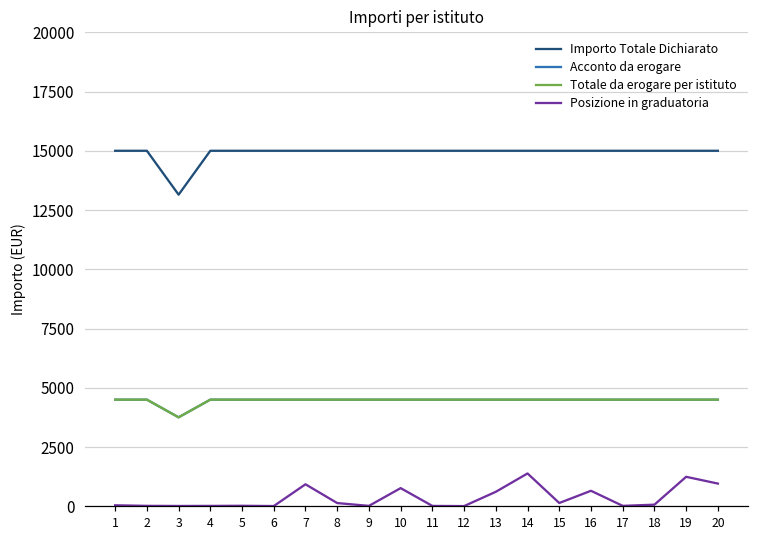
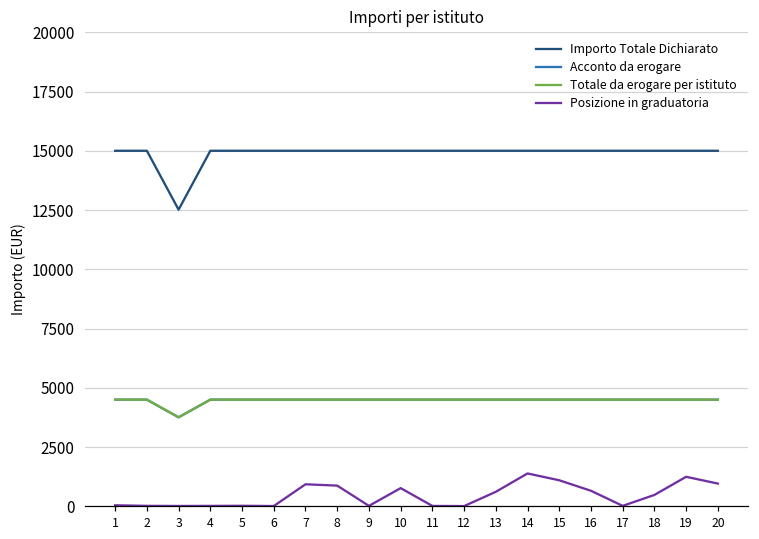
  {
    "Importo Totale Dichiarato": {
      "1": 15000,
      "2": 15000,
-     "3": 13100,
+     "3": 12500,
      "4": 15000,
      "5": 15000,
      "6": 15000,
      "7": 15000,
      "8": 15000,
      "9": 15000,
      "10": 15000,
      "11": 15000,
      "12": 15000,
      "13": 15000,
      "14": 15000,
      "15": 15000,
      "16": 15000,
      "17": 15000,
      "18": 15000,
      "19": 15000,
      "20": 15000
    },
    "Totale da erogare per istituto": {
      "1": 4500,
      "2": 4500,
      "3": 3800,
      "4": 4500,
      "5": 4500,
      "6": 4500,
      "7": 4500,
      "8": 4500,
      "9": 4500,
      "10": 4500,
      "11": 4500,
      "12": 4500,
      "13": 4500,
      "14": 4500,
      "15": 4500,
      "16": 4500,
      "17": 4500,
      "18": 4500,
      "19": 4500,
      "20": 4500
    },
    "Posizione in graduatoria": {
      "1": 0,
      "2": 0,
      "3": 0,
      "4": 0,
      "5": 0,
      "6": 0,
      "7": 900,
-     "8": 100,
+     "8": 900,
      "9": 0,
      "10": 800,
      "11": 0,
      "12": 0,
      "13": 600,
      "14": 1400,
-     "15": 100,
+     "15": 1100,
      "16": 700,
      "17": 0,
-     "18": 100,
+     "18": 500,
      "19": 1200,
      "20": 1000
    }
  }
